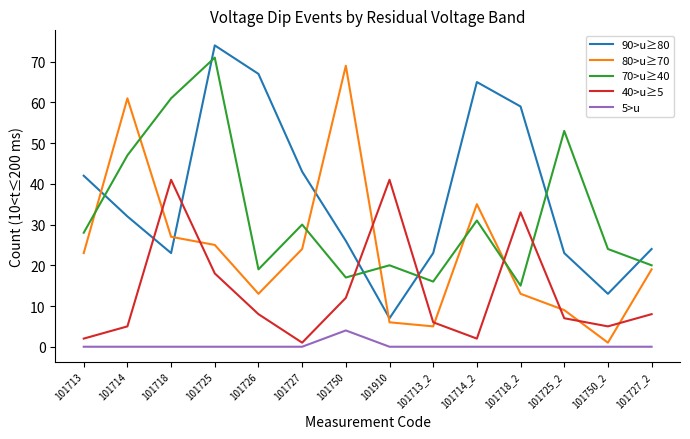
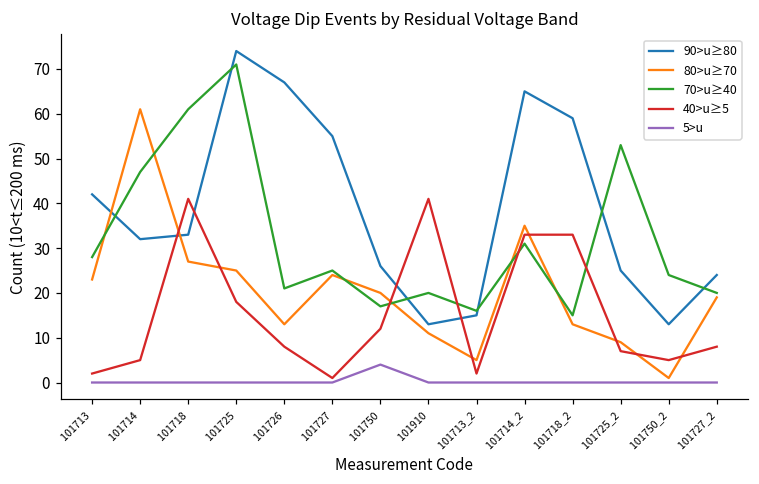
  {
    "90>u≥80": {
      "101713": 42,
      "101714": 32,
-     "101718": 23,
+     "101718": 33,
      "101725": 74,
      "101726": 67,
-     "101727": 43,
+     "101727": 55,
      "101750": 26,
-     "101910": 7,
-     "101713_2": 23,
+     "101910": 13,
+     "101713_2": 15,
      "101714_2": 65,
      "101718_2": 59,
-     "101725_2": 23,
+     "101725_2": 25,
      "101750_2": 13,
      "101727_2": 24
    },
    "80>u≥70": {
      "101713": 23,
      "101714": 61,
      "101718": 27,
      "101725": 25,
      "101726": 13,
      "101727": 24,
-     "101750": 69,
-     "101910": 6,
+     "101750": 20,
+     "101910": 11,
      "101713_2": 5,
      "101714_2": 35,
      "101718_2": 13,
      "101725_2": 9,
      "101750_2": 1,
      "101727_2": 19
    },
    "70>u≥40": {
      "101713": 28,
      "101714": 47,
      "101718": 61,
      "101725": 71,
-     "101726": 19,
-     "101727": 30,
+     "101726": 21,
+     "101727": 25,
      "101750": 17,
      "101910": 20,
      "101713_2": 16,
      "101714_2": 31,
      "101718_2": 15,
      "101725_2": 53,
      "101750_2": 24,
      "101727_2": 20
    },
    "40>u≥5": {
      "101713": 2,
      "101714": 5,
      "101718": 41,
      "101725": 18,
      "101726": 8,
      "101727": 1,
      "101750": 12,
      "101910": 41,
-     "101713_2": 6,
-     "101714_2": 2,
+     "101713_2": 2,
+     "101714_2": 33,
      "101718_2": 33,
      "101725_2": 7,
      "101750_2": 5,
      "101727_2": 8
    },
    "5>u": {
      "101713": 0,
      "101714": 0,
      "101718": 0,
      "101725": 0,
      "101726": 0,
      "101727": 0,
      "101750": 4,
      "101910": 0,
      "101713_2": 0,
      "101714_2": 0,
      "101718_2": 0,
      "101725_2": 0,
      "101750_2": 0,
      "101727_2": 0
    }
  }
